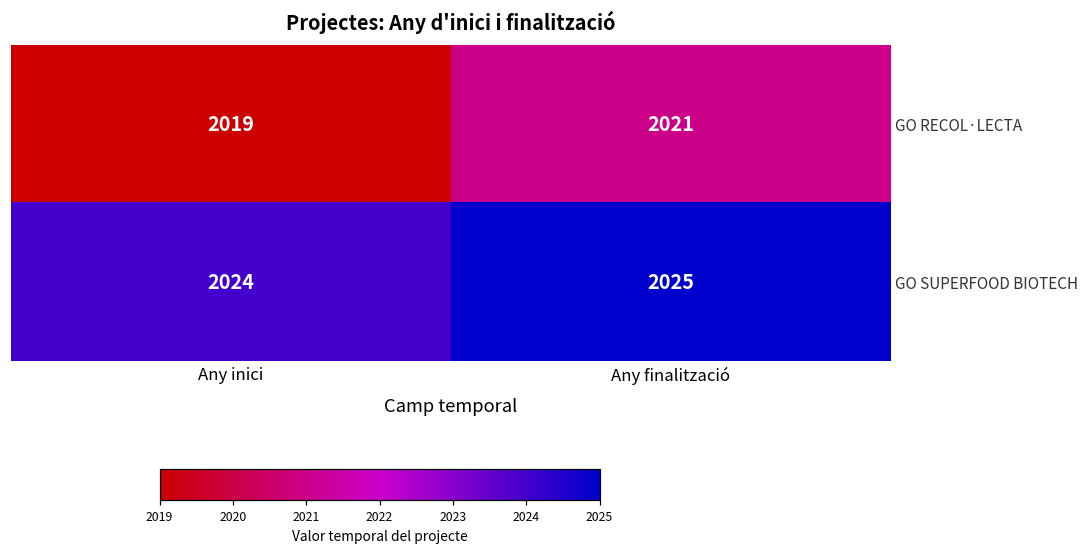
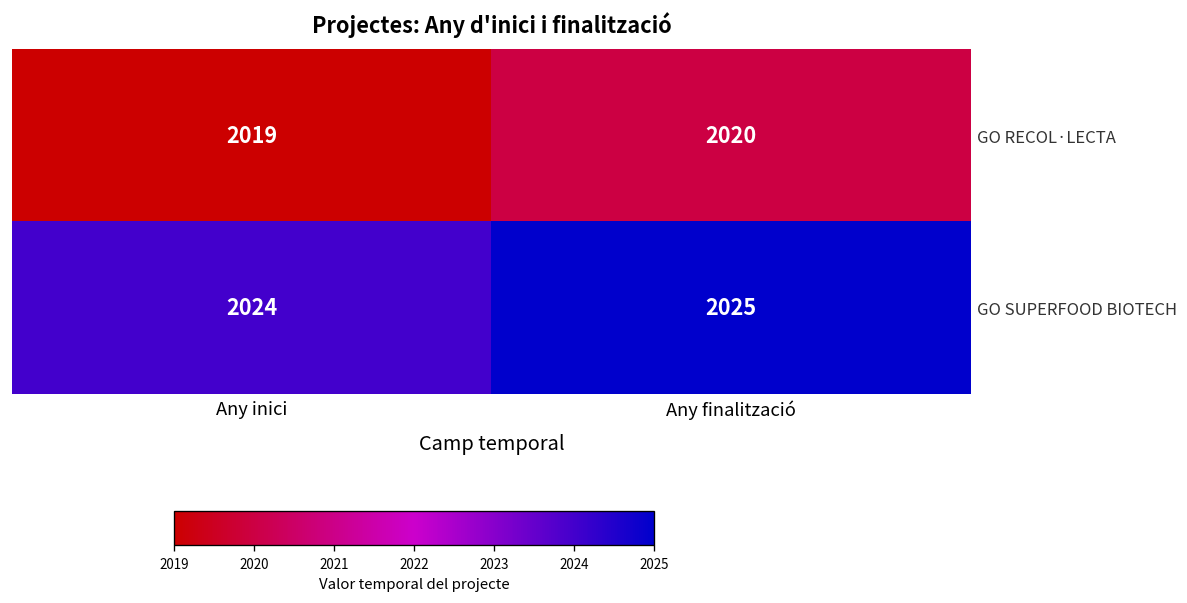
  {
    "GO RECOL·LECTA": {
      "Any inici": 2019,
-     "Any finalització": 2021
+     "Any finalització": 2020
    },
    "GO SUPERFOOD BIOTECH": {
      "Any inici": 2024,
      "Any finalització": 2025
    }
  }
